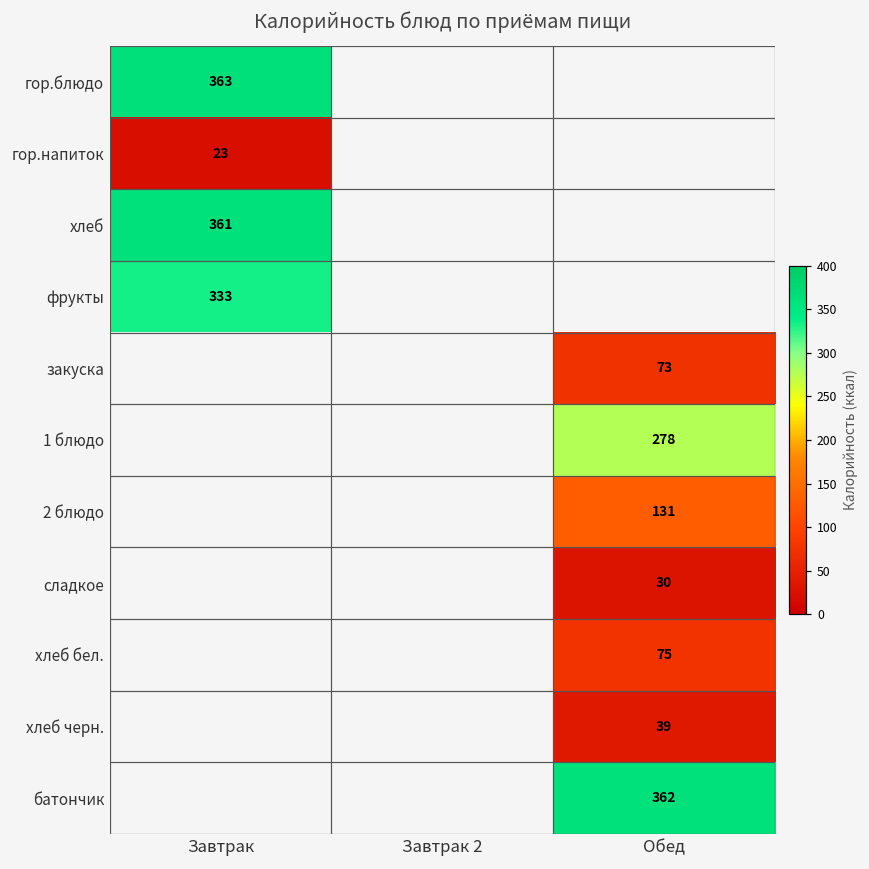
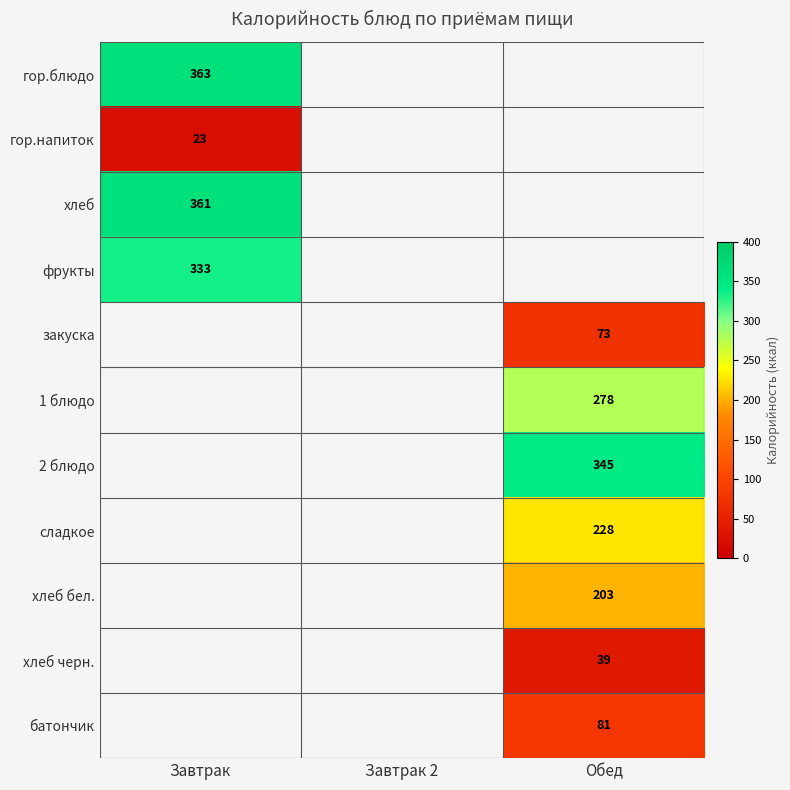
  {
    "2 блюдо": {
-     "Обед": 131
+     "Обед": 345
    },
    "сладкое": {
-     "Обед": 30
+     "Обед": 228
    },
    "хлеб бел.": {
-     "Обед": 75
+     "Обед": 203
    },
    "батончик": {
-     "Обед": 362
+     "Обед": 81
    }
  }
